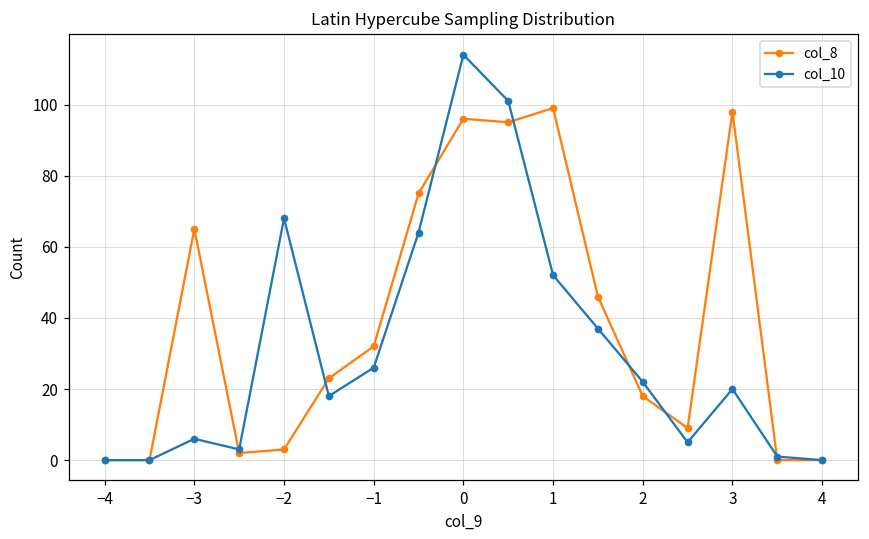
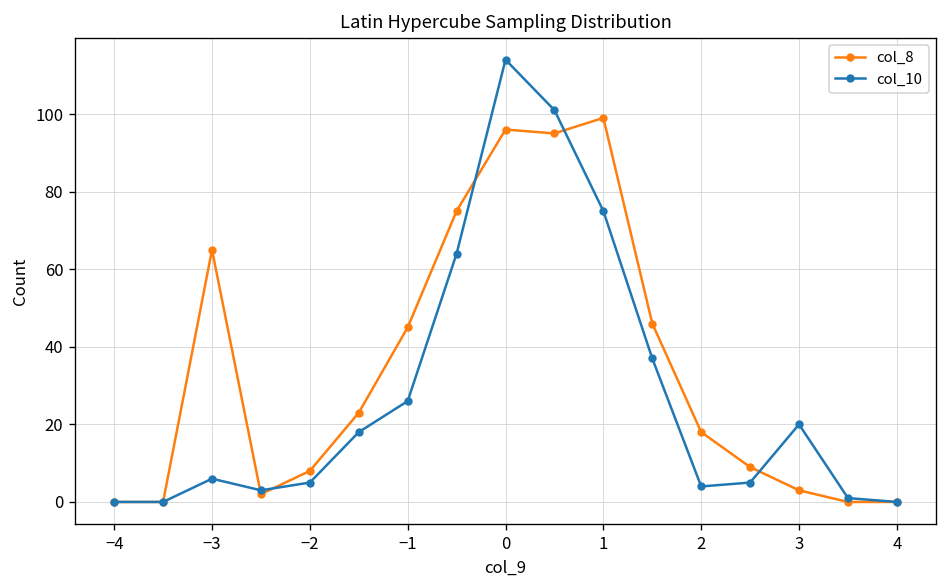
  {
    "col_8": {
      "−3": 65,
-     "−2": 3,
-     "−1": 32,
+     "−2": 8,
+     "−1": 45,
      "0": 96,
      "1": 99,
      "2": 18,
-     "3": 98
+     "3": 3
    },
    "col_10": {
      "−3": 6,
-     "−2": 68,
+     "−2": 5,
      "−1": 26,
      "0": 114,
-     "1": 52,
-     "2": 22,
+     "1": 75,
+     "2": 4,
      "3": 20
    }
  }
